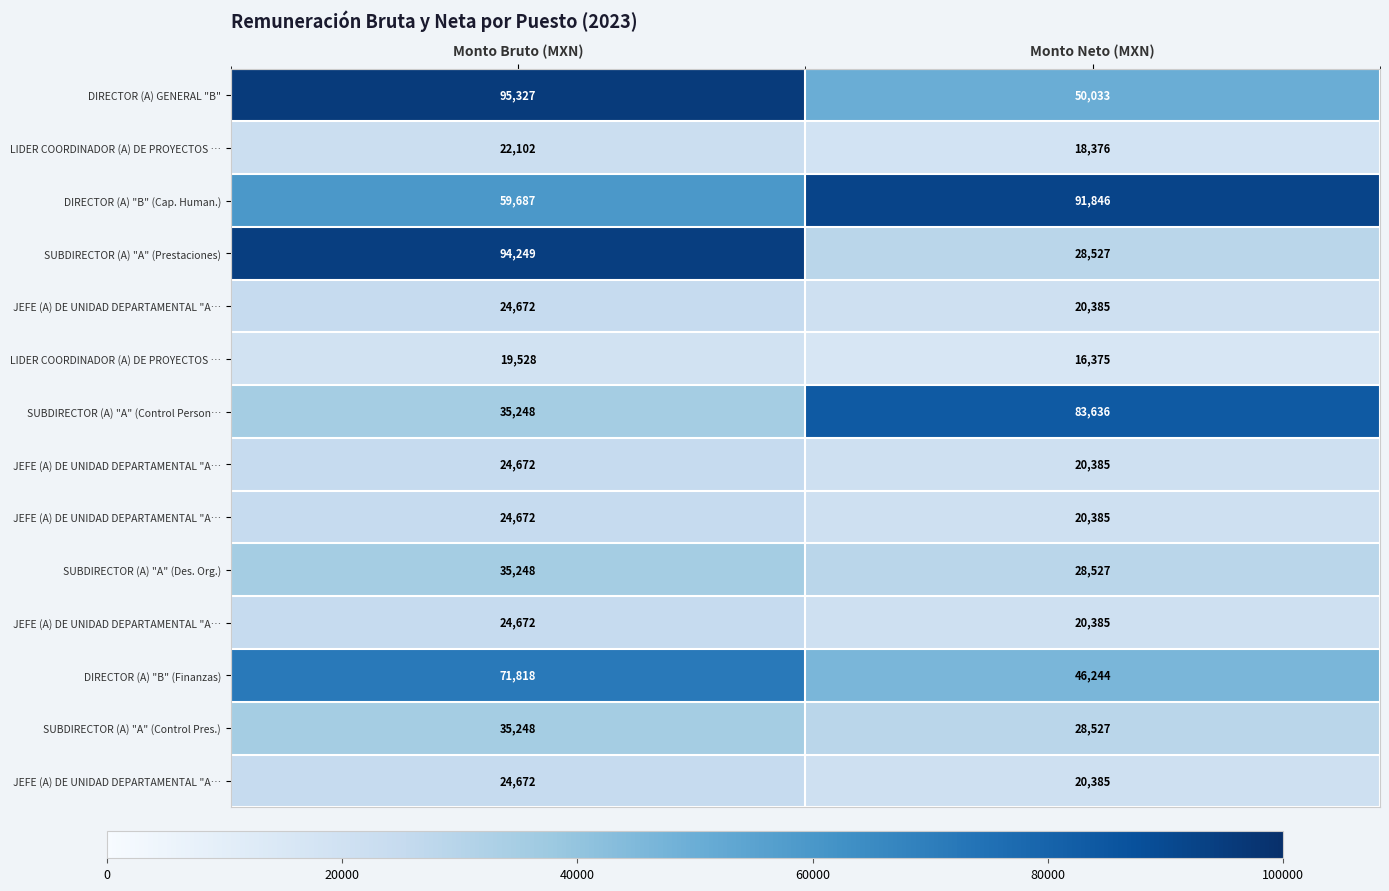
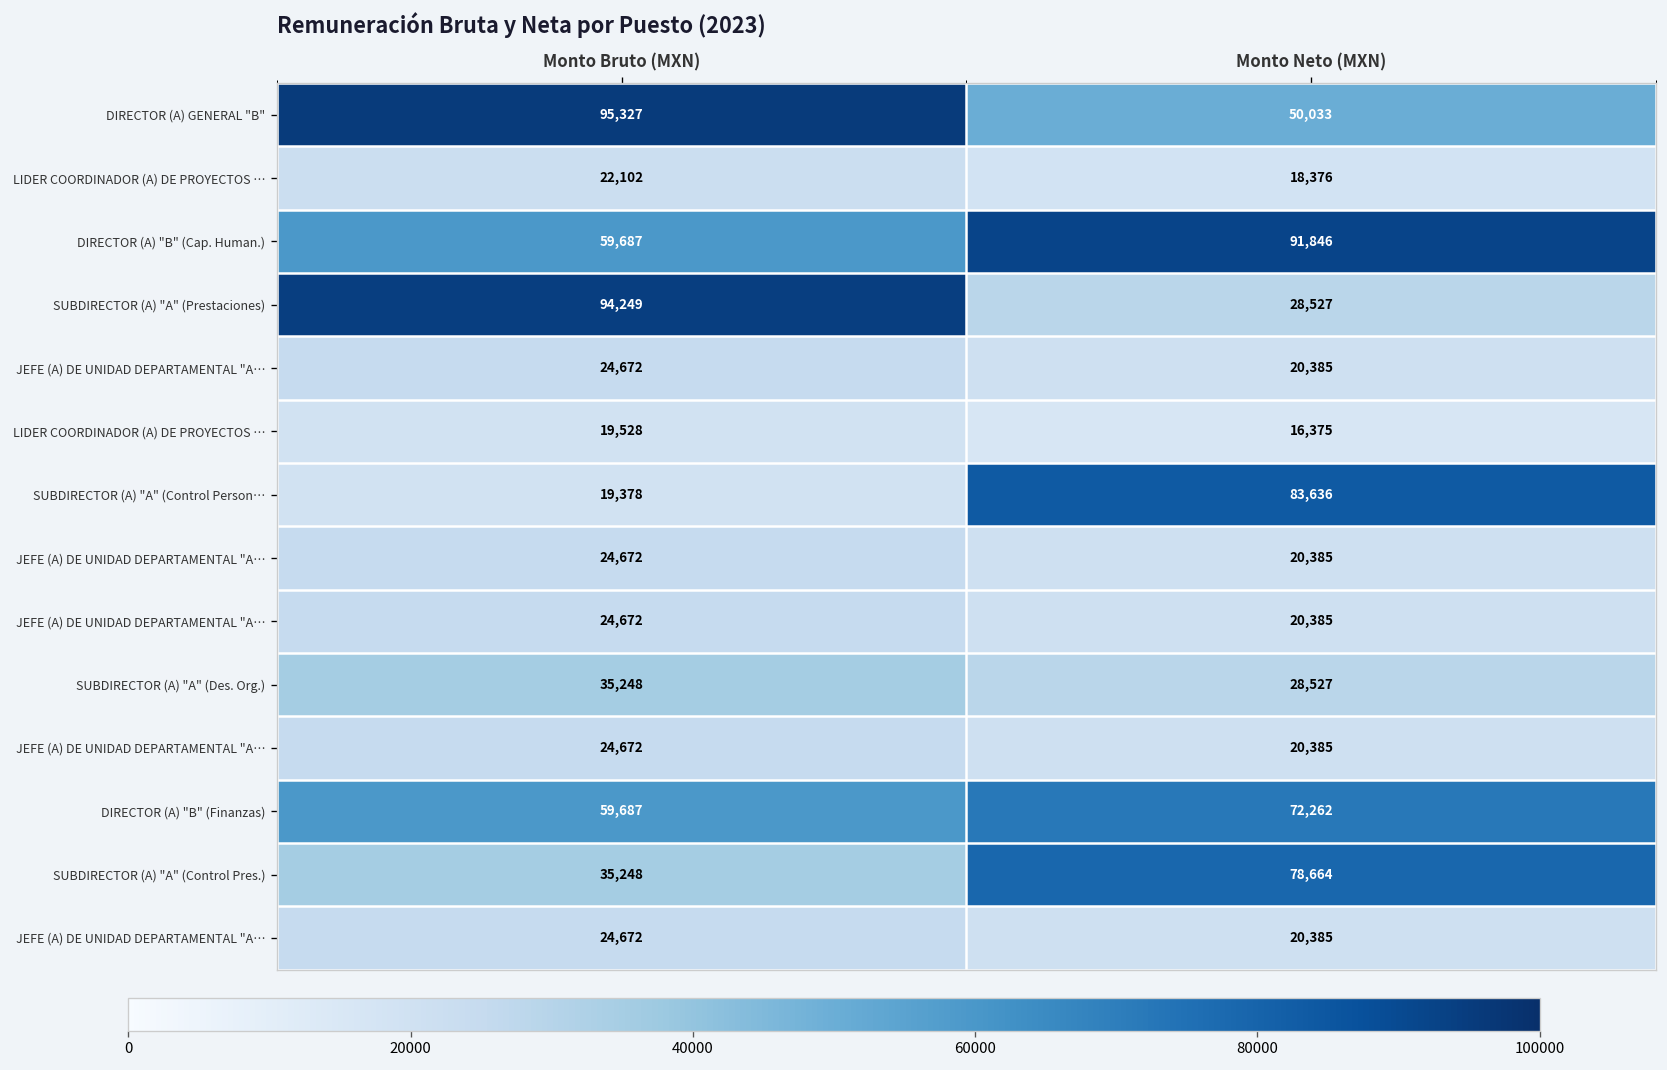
  {
    "DIRECTOR (A) GENERAL \"B\"": {
      "Monto Bruto (MXN)": "95,327",
      "Monto Neto (MXN)": "50,033"
    },
    "DIRECTOR (A) \"B\" (Cap. Human.)": {
      "Monto Bruto (MXN)": "59,687",
      "Monto Neto (MXN)": "91,846"
    },
    "SUBDIRECTOR (A) \"A\" (Prestaciones)": {
      "Monto Bruto (MXN)": "94,249",
      "Monto Neto (MXN)": "28,527"
    },
    "SUBDIRECTOR (A) \"A\" (Control Person…": {
-     "Monto Bruto (MXN)": "35,248",
+     "Monto Bruto (MXN)": "19,378",
      "Monto Neto (MXN)": "83,636"
    },
    "SUBDIRECTOR (A) \"A\" (Des. Org.)": {
      "Monto Bruto (MXN)": "35,248",
      "Monto Neto (MXN)": "28,527"
    },
    "DIRECTOR (A) \"B\" (Finanzas)": {
-     "Monto Bruto (MXN)": "71,818",
-     "Monto Neto (MXN)": "46,244"
+     "Monto Bruto (MXN)": "59,687",
+     "Monto Neto (MXN)": "72,262"
    },
    "SUBDIRECTOR (A) \"A\" (Control Pres.)": {
      "Monto Bruto (MXN)": "35,248",
-     "Monto Neto (MXN)": "28,527"
+     "Monto Neto (MXN)": "78,664"
    }
  }
